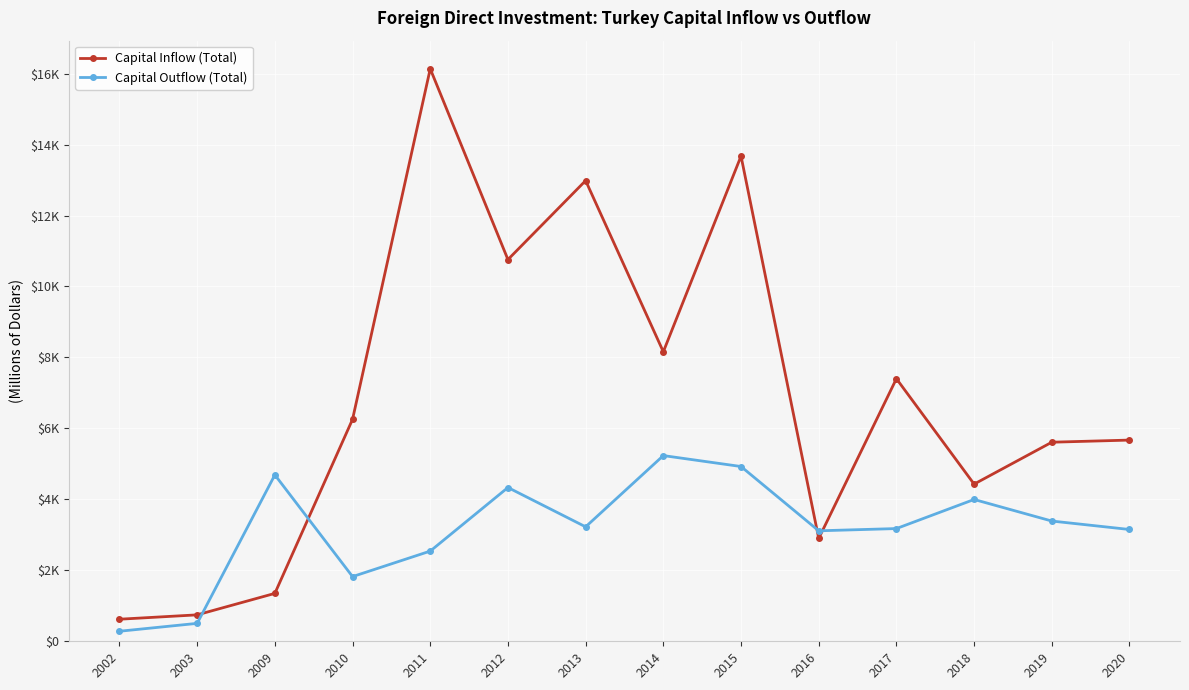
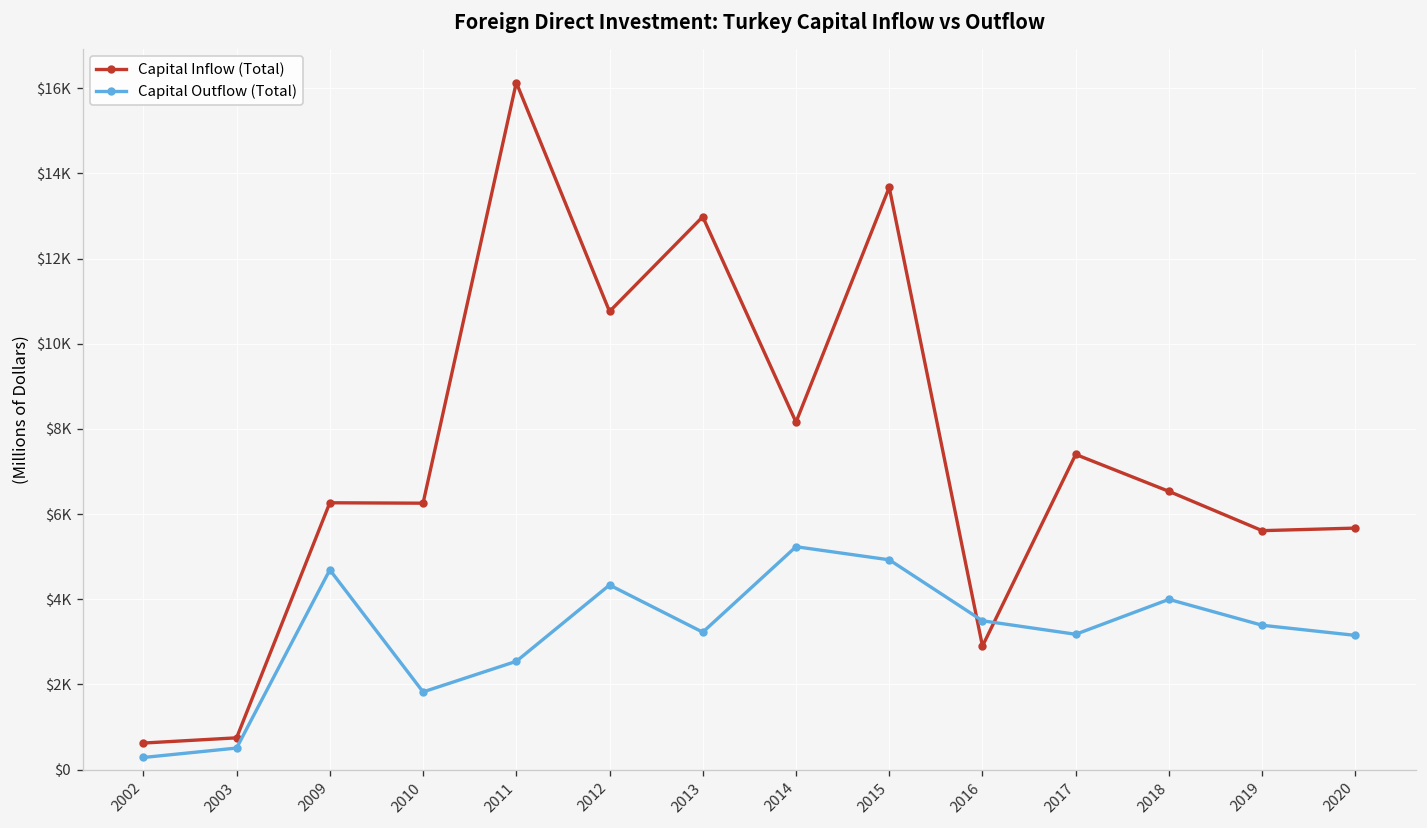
  {
    "Capital Inflow (Total)": {
      "2002": "$600",
      "2003": "$700",
-     "2009": "$1400",
+     "2009": "$6300",
      "2010": "$6300",
      "2011": "$16100",
      "2012": "$10800",
      "2013": "$13000",
      "2014": "$8200",
      "2015": "$13700",
      "2016": "$2900",
      "2017": "$7400",
-     "2018": "$4400",
+     "2018": "$6500",
      "2019": "$5600",
      "2020": "$5700"
    },
    "Capital Outflow (Total)": {
      "2002": "$300",
      "2003": "$500",
      "2009": "$4700",
      "2010": "$1800",
      "2011": "$2500",
      "2012": "$4300",
      "2013": "$3200",
      "2014": "$5200",
      "2015": "$4900",
-     "2016": "$3100",
+     "2016": "$3500",
      "2017": "$3200",
      "2018": "$4000",
      "2019": "$3400",
      "2020": "$3200"
    }
  }
